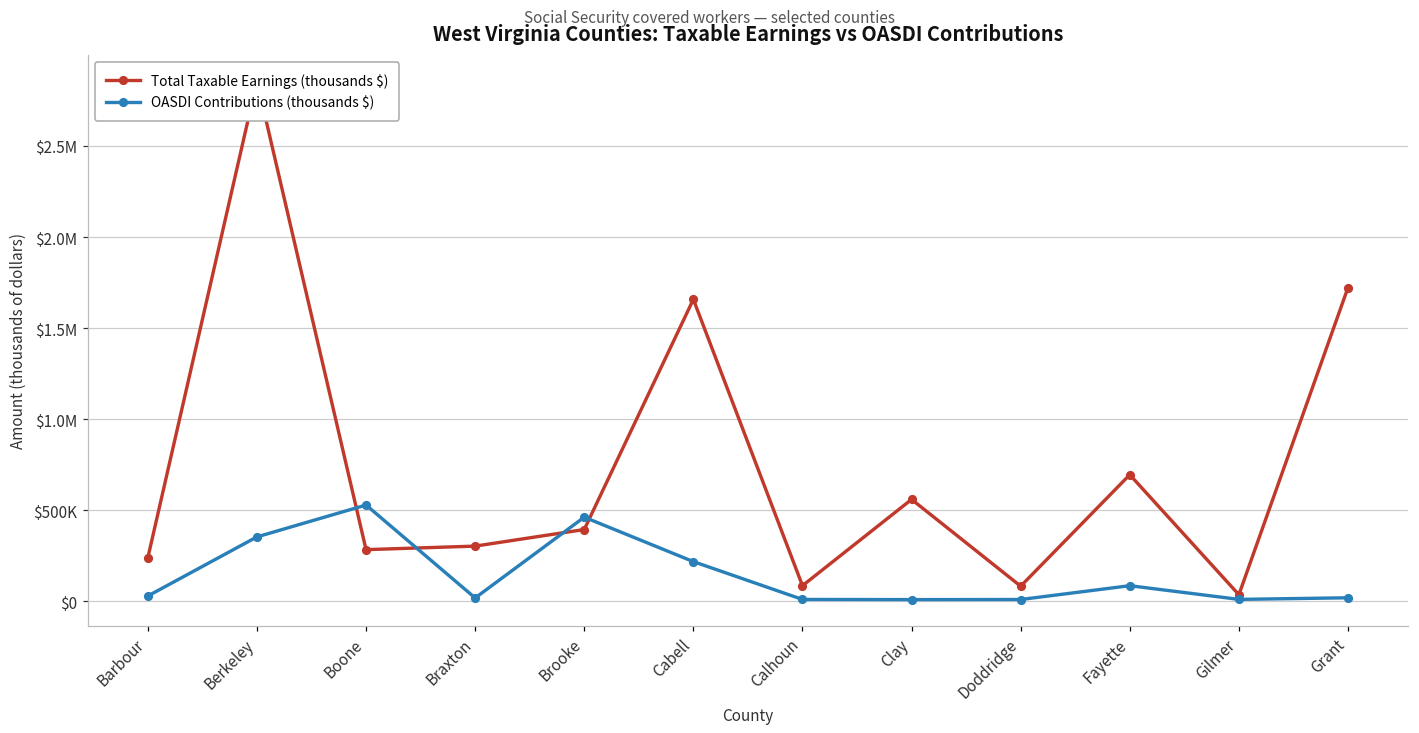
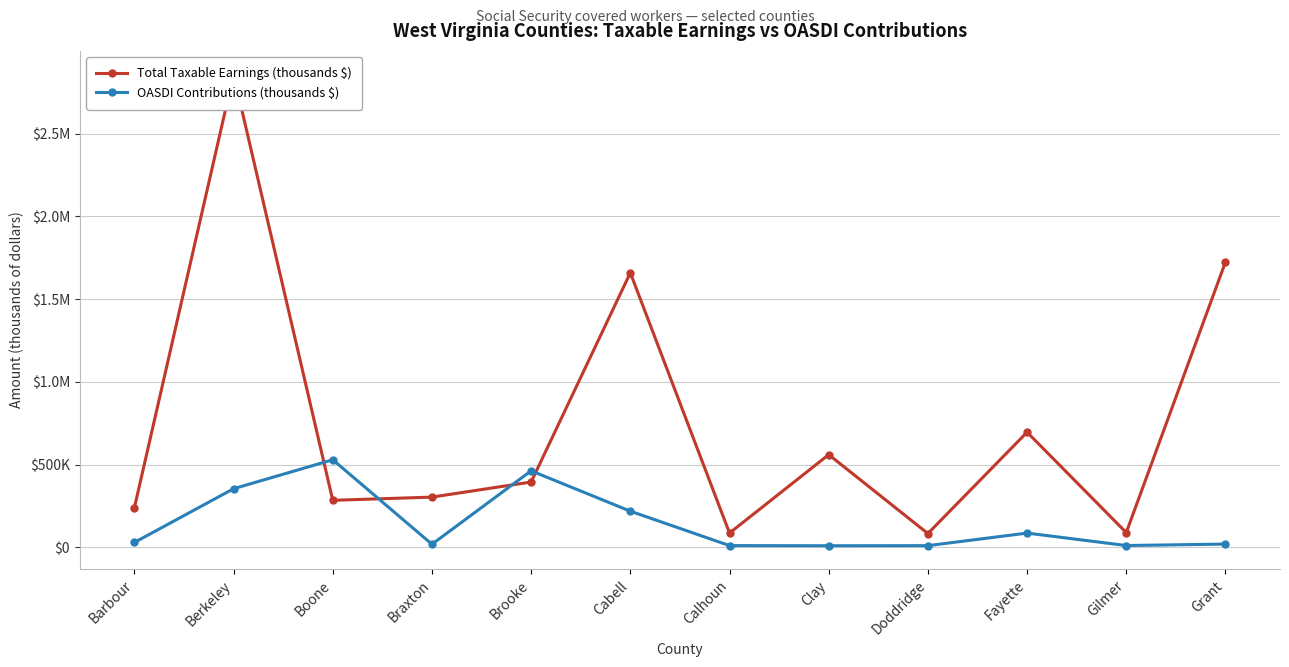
  {
    "Total Taxable Earnings (thousands $)": {
      "Barbour": "$240000",
      "Boone": "$280000",
      "Braxton": "$300000",
      "Brooke": "$390000",
      "Cabell": "$1660000",
      "Calhoun": "$90000",
      "Clay": "$560000",
      "Doddridge": "$80000",
      "Fayette": "$700000",
-     "Gilmer": "$40000",
+     "Gilmer": "$90000",
      "Grant": "$1720000"
    },
    "OASDI Contributions (thousands $)": {
      "Barbour": "$30000",
      "Berkeley": "$350000",
      "Boone": "$530000",
      "Braxton": "$20000",
      "Brooke": "$460000",
      "Cabell": "$220000",
      "Calhoun": "$10000",
      "Clay": "$10000",
      "Doddridge": "$10000",
      "Fayette": "$90000",
      "Gilmer": "$10000",
      "Grant": "$20000"
    }
  }
